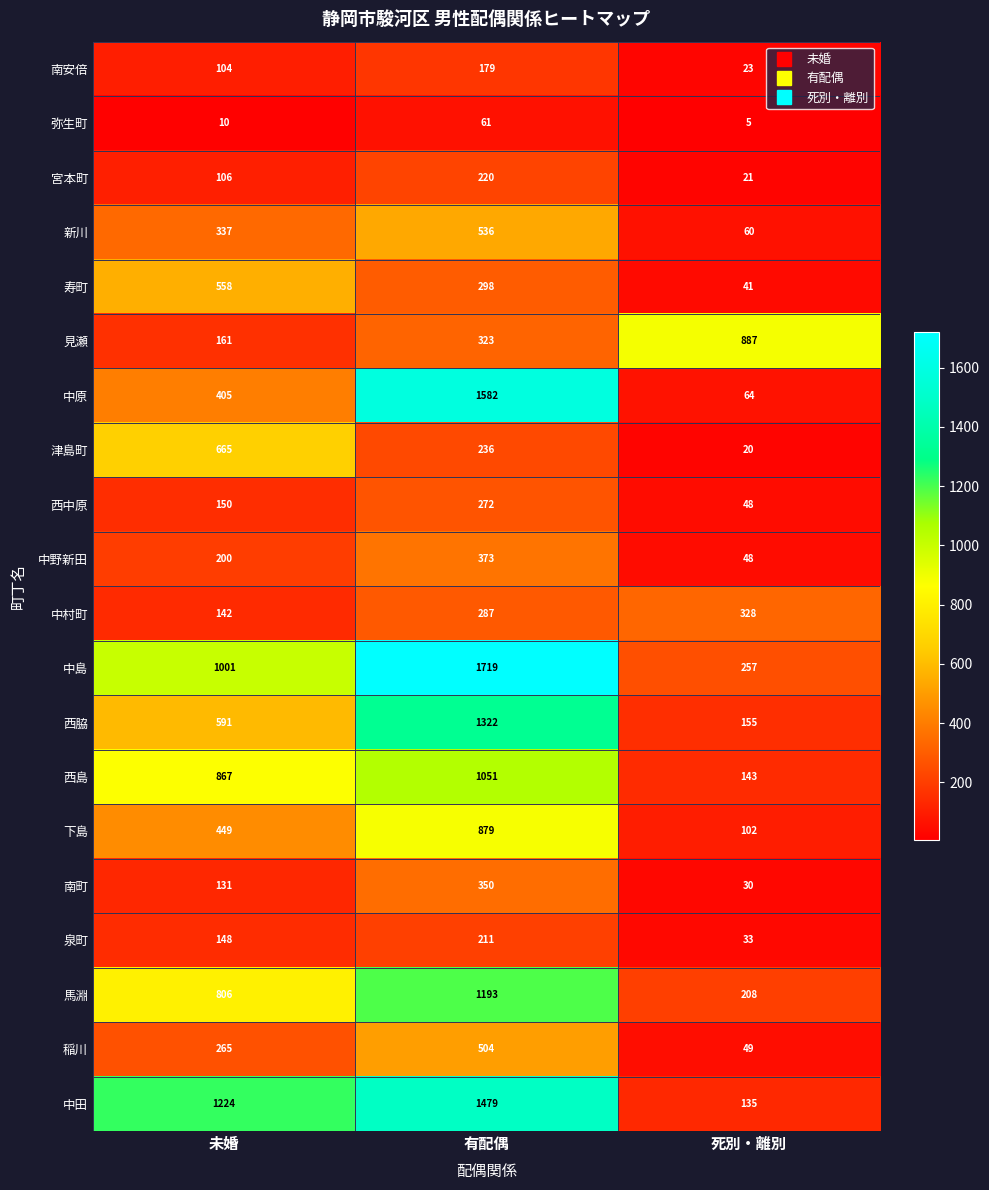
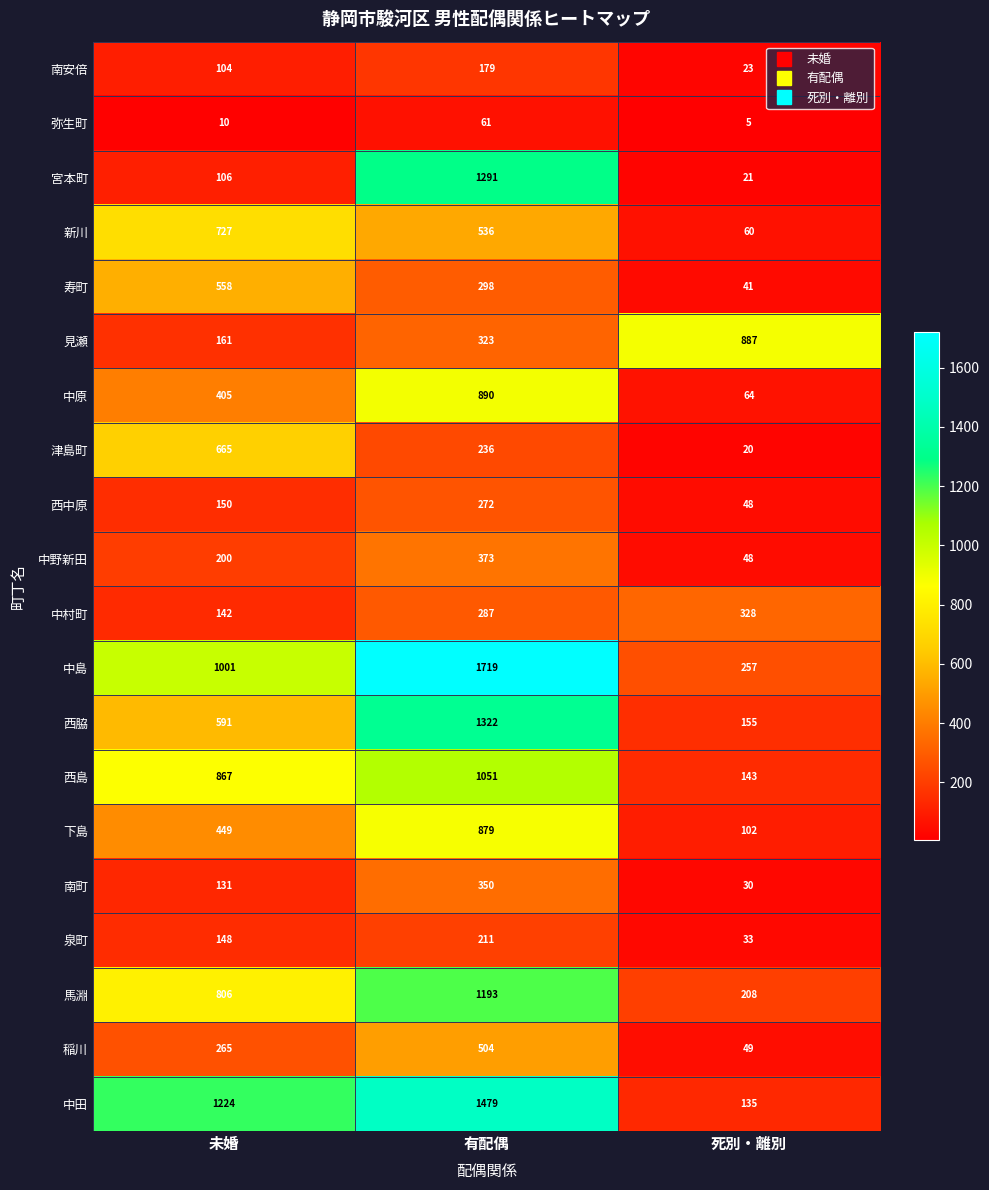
  {
    "南安倍": {
      "未婚": 104,
      "有配偶": 179,
      "死別・離別": 23
    },
    "弥生町": {
      "未婚": 10,
      "有配偶": 61,
      "死別・離別": 5
    },
    "宮本町": {
      "未婚": 106,
-     "有配偶": 220,
+     "有配偶": 1291,
      "死別・離別": 21
    },
    "新川": {
-     "未婚": 337,
+     "未婚": 727,
      "有配偶": 536,
      "死別・離別": 60
    },
    "寿町": {
      "未婚": 558,
      "有配偶": 298,
      "死別・離別": 41
    },
    "見瀬": {
      "未婚": 161,
      "有配偶": 323,
      "死別・離別": 887
    },
    "中原": {
      "未婚": 405,
-     "有配偶": 1582,
+     "有配偶": 890,
      "死別・離別": 64
    },
    "津島町": {
      "未婚": 665,
      "有配偶": 236,
      "死別・離別": 20
    },
    "西中原": {
      "未婚": 150,
      "有配偶": 272,
      "死別・離別": 48
    },
    "中野新田": {
      "未婚": 200,
      "有配偶": 373,
      "死別・離別": 48
    },
    "中村町": {
      "未婚": 142,
      "有配偶": 287,
      "死別・離別": 328
    },
    "中島": {
      "未婚": 1001,
      "有配偶": 1719,
      "死別・離別": 257
    },
    "西脇": {
      "未婚": 591,
      "有配偶": 1322,
      "死別・離別": 155
    },
    "西島": {
      "未婚": 867,
      "有配偶": 1051,
      "死別・離別": 143
    },
    "下島": {
      "未婚": 449,
      "有配偶": 879,
      "死別・離別": 102
    },
    "南町": {
      "未婚": 131,
      "有配偶": 350,
      "死別・離別": 30
    },
    "泉町": {
      "未婚": 148,
      "有配偶": 211,
      "死別・離別": 33
    },
    "馬淵": {
      "未婚": 806,
      "有配偶": 1193,
      "死別・離別": 208
    },
    "稲川": {
      "未婚": 265,
      "有配偶": 504,
      "死別・離別": 49
    },
    "中田": {
      "未婚": 1224,
      "有配偶": 1479,
      "死別・離別": 135
    }
  }
